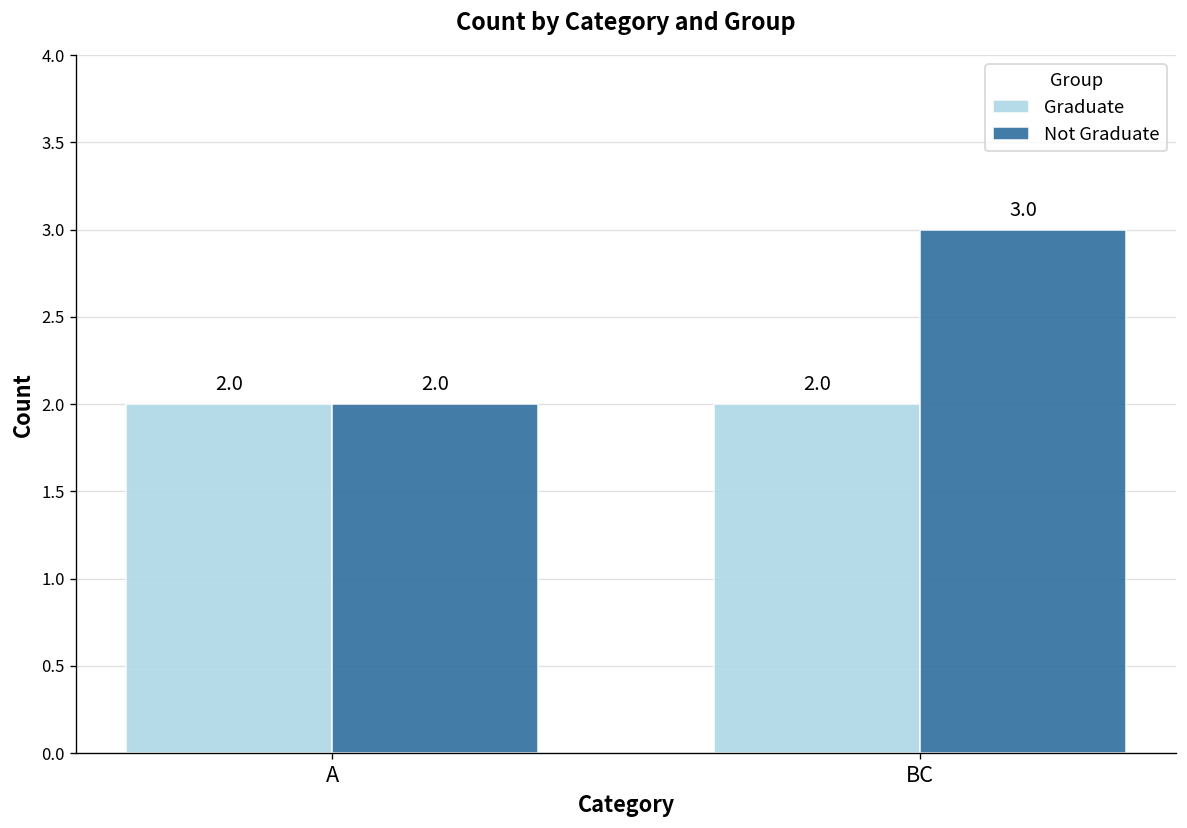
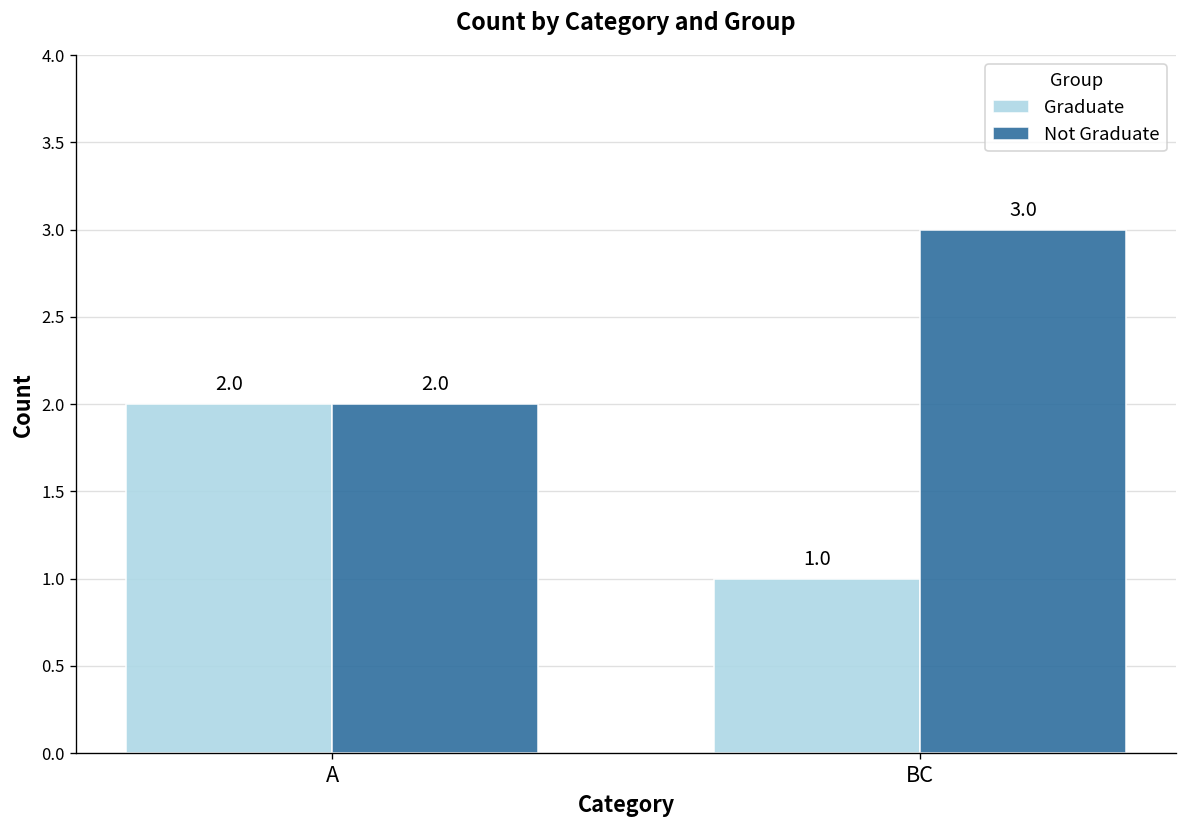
  {
    "Graduate": {
      "A": 2.0,
-     "BC": 2.0
+     "BC": 1.0
    },
    "Not Graduate": {
      "A": 2.0,
      "BC": 3.0
    }
  }
